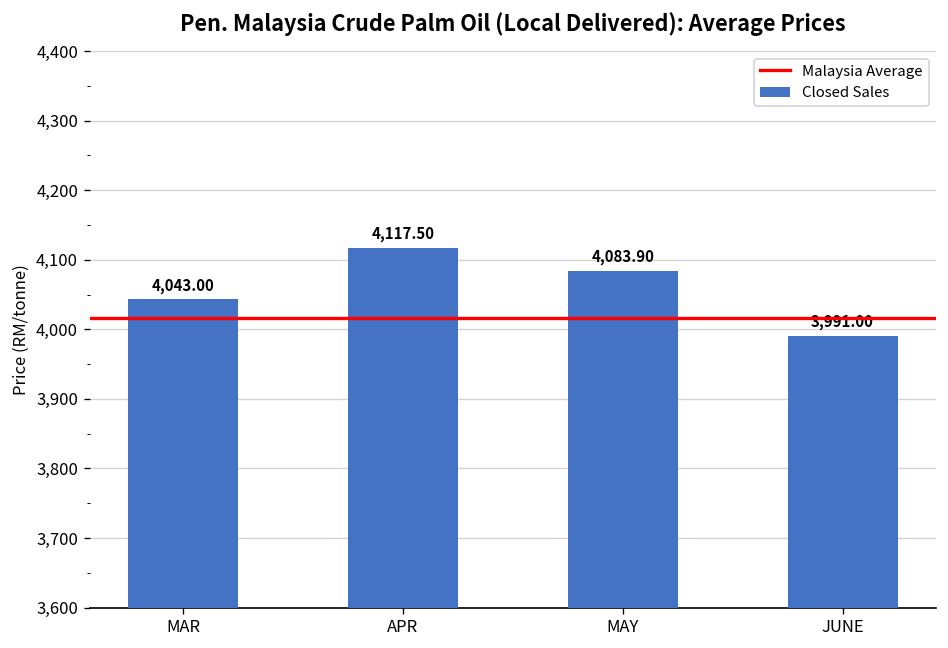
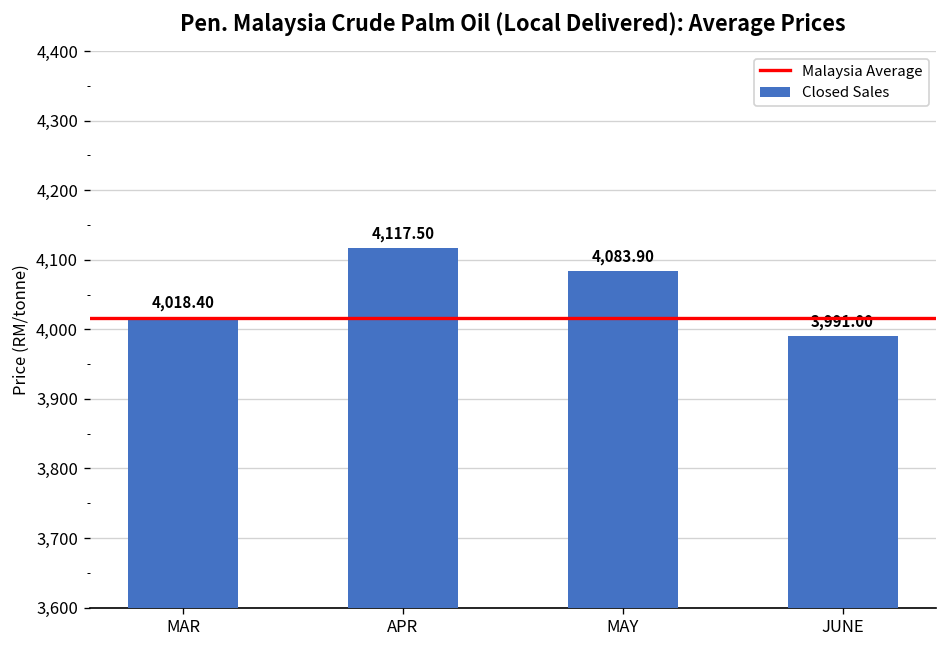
  {
-   "MAR": "4,043.00",
+   "MAR": "4,018.40",
    "APR": "4,117.50",
    "MAY": "4,083.90",
    "JUNE": "3,991.00"
  }
